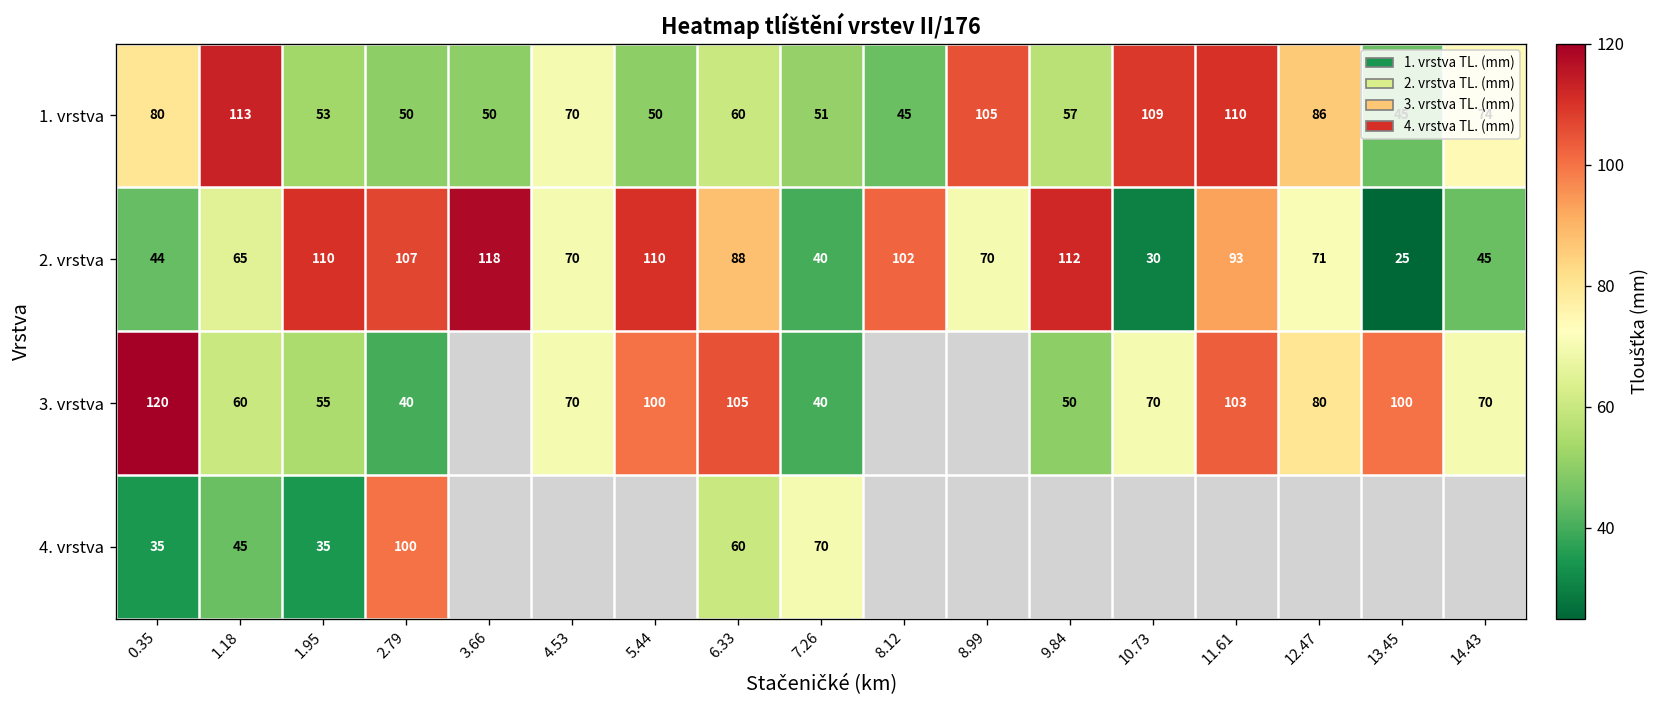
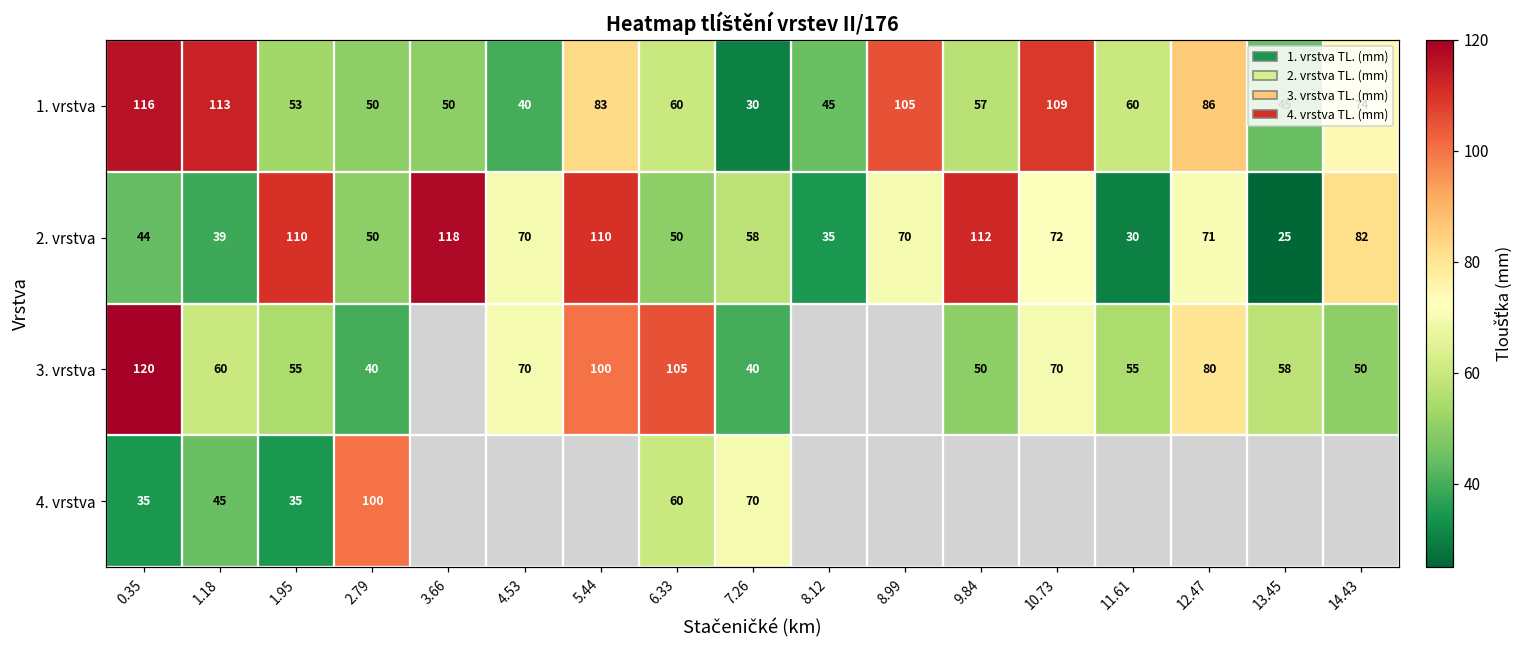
  {
    "1. vrstva": {
-     "0.35": 80,
+     "0.35": 116,
      "1.18": 113,
      "1.95": 53,
      "2.79": 50,
      "3.66": 50,
-     "4.53": 70,
-     "5.44": 50,
+     "4.53": 40,
+     "5.44": 83,
      "6.33": 60,
-     "7.26": 51,
+     "7.26": 30,
      "8.12": 45,
      "8.99": 105,
      "9.84": 57,
      "10.73": 109,
-     "11.61": 110,
+     "11.61": 60,
      "12.47": 86
    },
    "2. vrstva": {
      "0.35": 44,
-     "1.18": 65,
+     "1.18": 39,
      "1.95": 110,
-     "2.79": 107,
+     "2.79": 50,
      "3.66": 118,
      "4.53": 70,
      "5.44": 110,
-     "6.33": 88,
-     "7.26": 40,
-     "8.12": 102,
+     "6.33": 50,
+     "7.26": 58,
+     "8.12": 35,
      "8.99": 70,
      "9.84": 112,
-     "10.73": 30,
-     "11.61": 93,
+     "10.73": 72,
+     "11.61": 30,
      "12.47": 71,
      "13.45": 25,
-     "14.43": 45
+     "14.43": 82
    },
    "3. vrstva": {
      "0.35": 120,
      "1.18": 60,
      "1.95": 55,
      "2.79": 40,
      "4.53": 70,
      "5.44": 100,
      "6.33": 105,
      "7.26": 40,
      "9.84": 50,
      "10.73": 70,
-     "11.61": 103,
+     "11.61": 55,
      "12.47": 80,
-     "13.45": 100,
-     "14.43": 70
+     "13.45": 58,
+     "14.43": 50
    },
    "4. vrstva": {
      "0.35": 35,
      "1.18": 45,
      "1.95": 35,
      "2.79": 100,
      "6.33": 60,
      "7.26": 70
    }
  }
